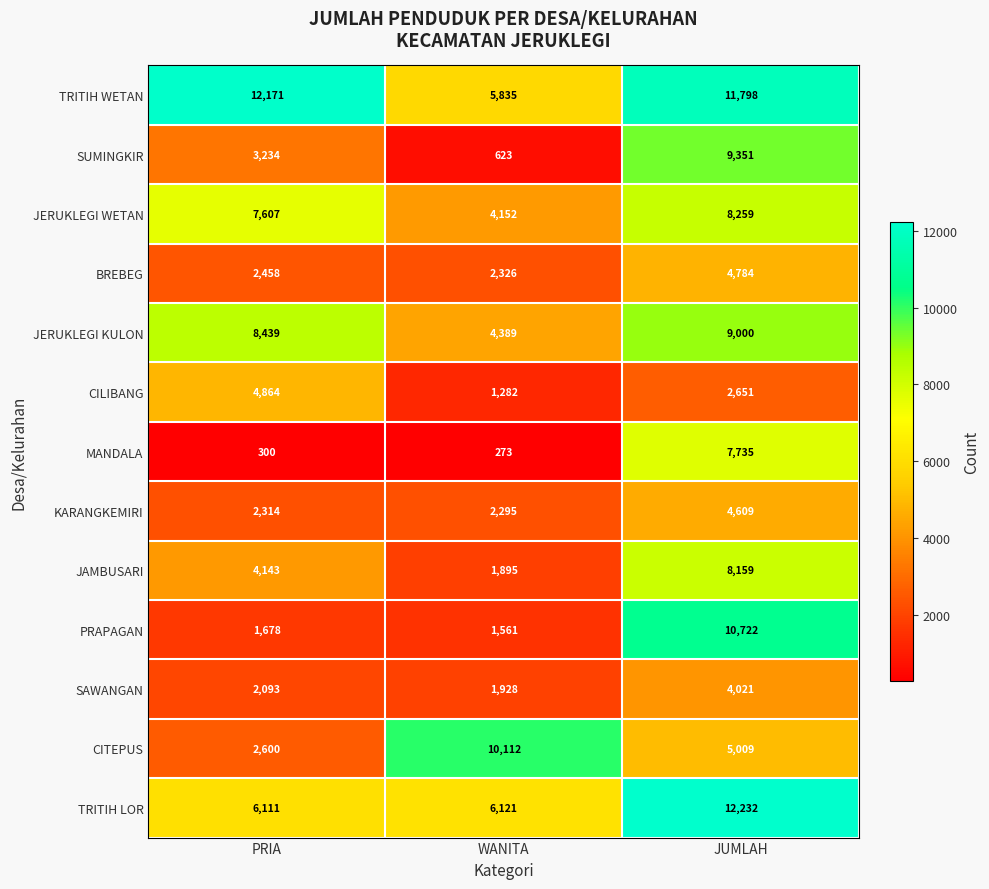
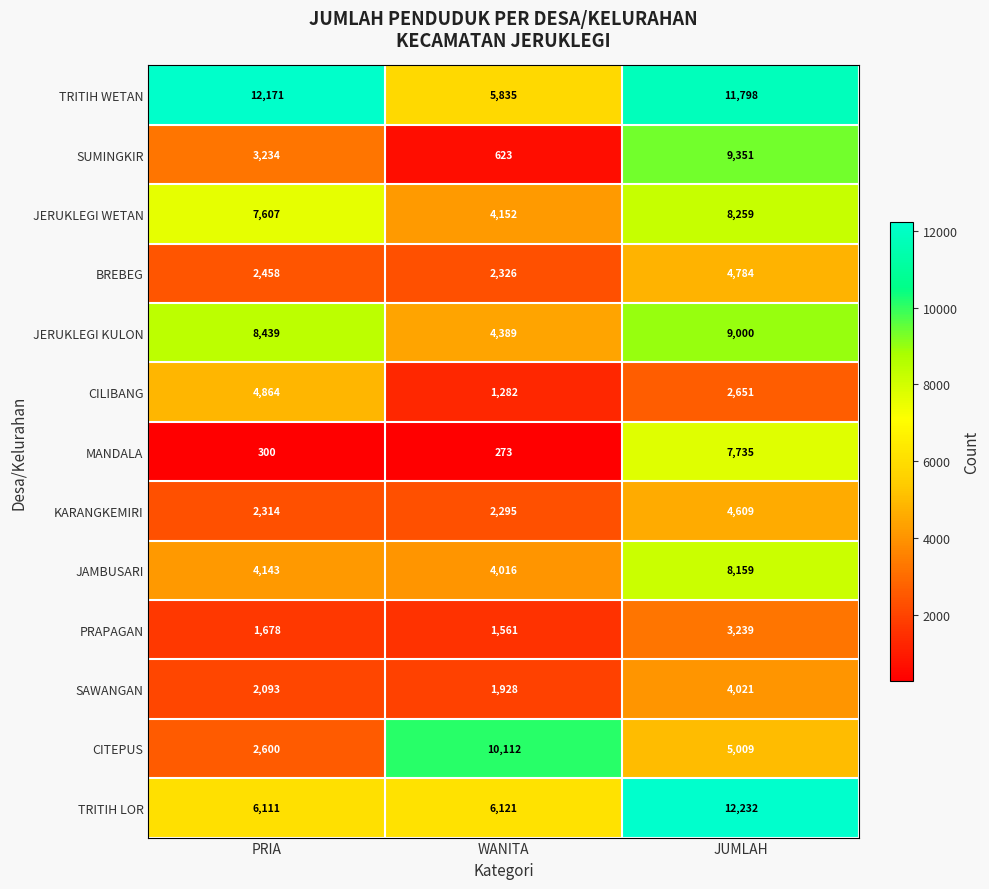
  {
    "TRITIH WETAN": {
      "PRIA": "12,171",
      "WANITA": "5,835",
      "JUMLAH": "11,798"
    },
    "SUMINGKIR": {
      "PRIA": "3,234",
      "WANITA": "623",
      "JUMLAH": "9,351"
    },
    "JERUKLEGI WETAN": {
      "PRIA": "7,607",
      "WANITA": "4,152",
      "JUMLAH": "8,259"
    },
    "BREBEG": {
      "PRIA": "2,458",
      "WANITA": "2,326",
      "JUMLAH": "4,784"
    },
    "JERUKLEGI KULON": {
      "PRIA": "8,439",
      "WANITA": "4,389",
      "JUMLAH": "9,000"
    },
    "CILIBANG": {
      "PRIA": "4,864",
      "WANITA": "1,282",
      "JUMLAH": "2,651"
    },
    "MANDALA": {
      "PRIA": "300",
      "WANITA": "273",
      "JUMLAH": "7,735"
    },
    "KARANGKEMIRI": {
      "PRIA": "2,314",
      "WANITA": "2,295",
      "JUMLAH": "4,609"
    },
    "JAMBUSARI": {
      "PRIA": "4,143",
-     "WANITA": "1,895",
+     "WANITA": "4,016",
      "JUMLAH": "8,159"
    },
    "PRAPAGAN": {
      "PRIA": "1,678",
      "WANITA": "1,561",
-     "JUMLAH": "10,722"
+     "JUMLAH": "3,239"
    },
    "SAWANGAN": {
      "PRIA": "2,093",
      "WANITA": "1,928",
      "JUMLAH": "4,021"
    },
    "CITEPUS": {
      "PRIA": "2,600",
      "WANITA": "10,112",
      "JUMLAH": "5,009"
    },
    "TRITIH LOR": {
      "PRIA": "6,111",
      "WANITA": "6,121",
      "JUMLAH": "12,232"
    }
  }
